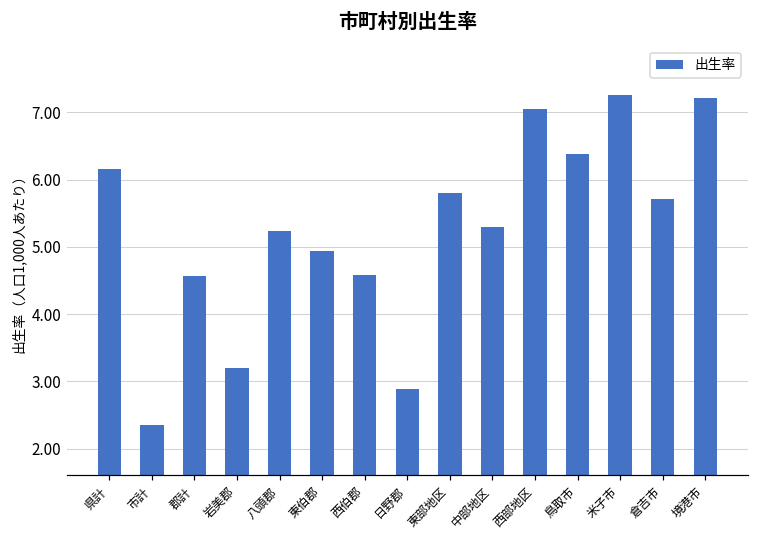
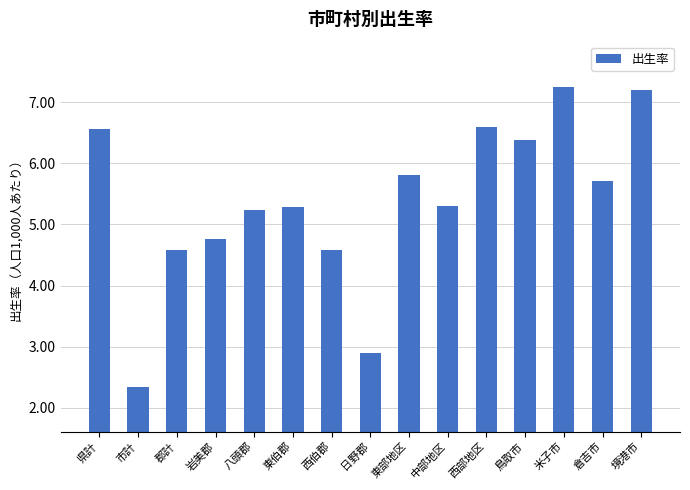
  {
-   "県計": 6.2,
+   "県計": 6.6,
    "市計": 2.3,
    "郡計": 4.6,
-   "岩美郡": 3.2,
+   "岩美郡": 4.8,
    "八頭郡": 5.2,
-   "東伯郡": 4.9,
+   "東伯郡": 5.3,
    "西伯郡": 4.6,
    "日野郡": 2.9,
    "東部地区": 5.8,
    "中部地区": 5.3,
-   "西部地区": 7.0,
+   "西部地区": 6.6,
    "鳥取市": 6.4,
    "米子市": 7.3,
    "倉吉市": 5.7,
    "境港市": 7.2
  }
